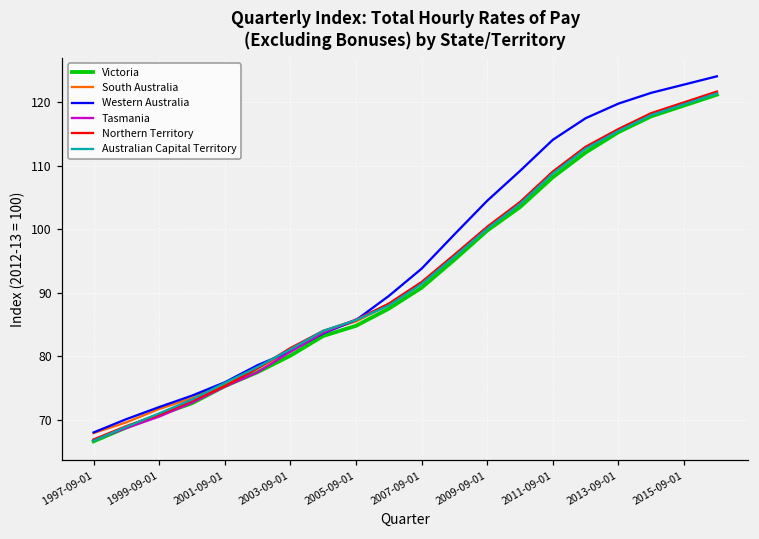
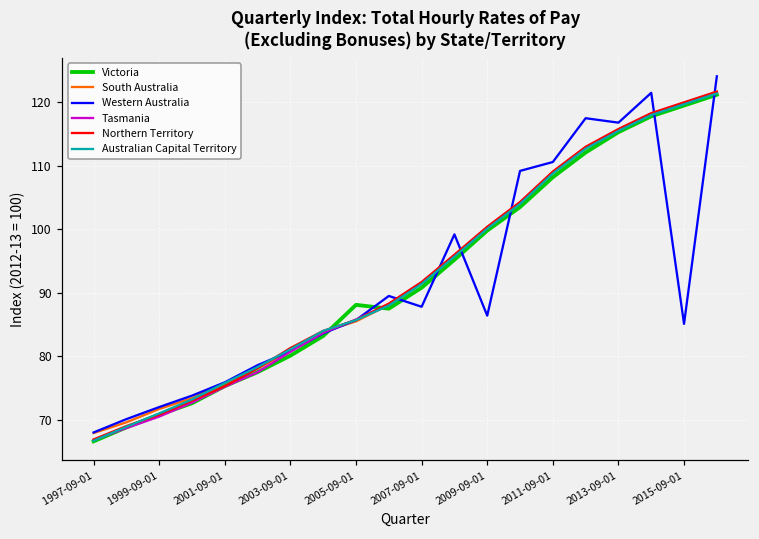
  {
    "Victoria": {
      "2003-09-01": 80,
-     "2005-09-01": 85,
+     "2005-09-01": 88,
      "2007-09-01": 91,
      "2011-09-01": 108
    },
    "Western Australia": {
-     "2007-09-01": 94,
-     "2009-09-01": 105,
-     "2011-09-01": 114,
-     "2013-09-01": 120,
-     "2015-09-01": 123
+     "2007-09-01": 88,
+     "2009-09-01": 86,
+     "2011-09-01": 111,
+     "2013-09-01": 117,
+     "2015-09-01": 85
    }
  }
